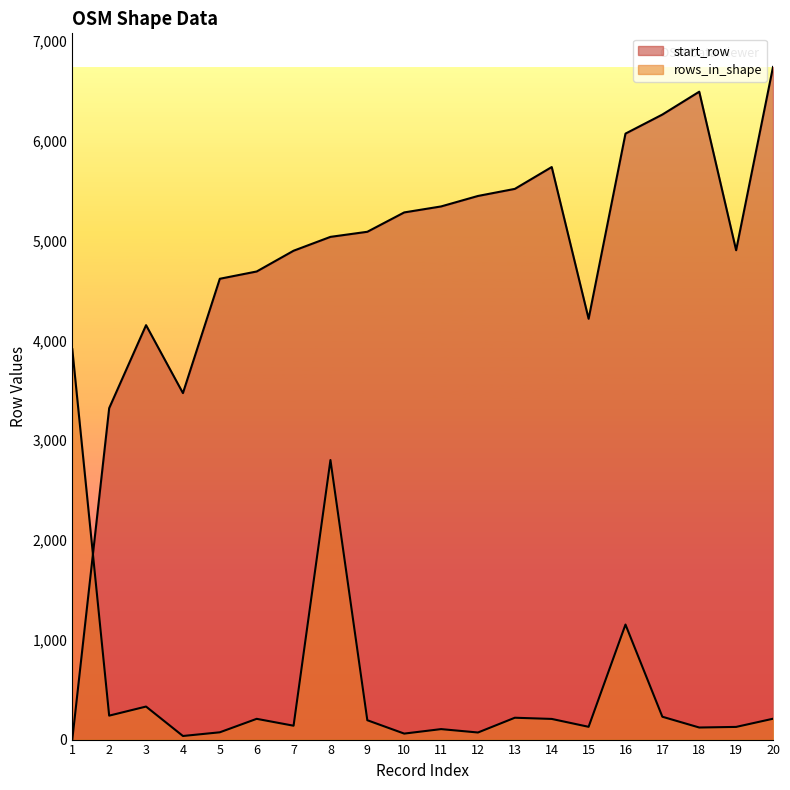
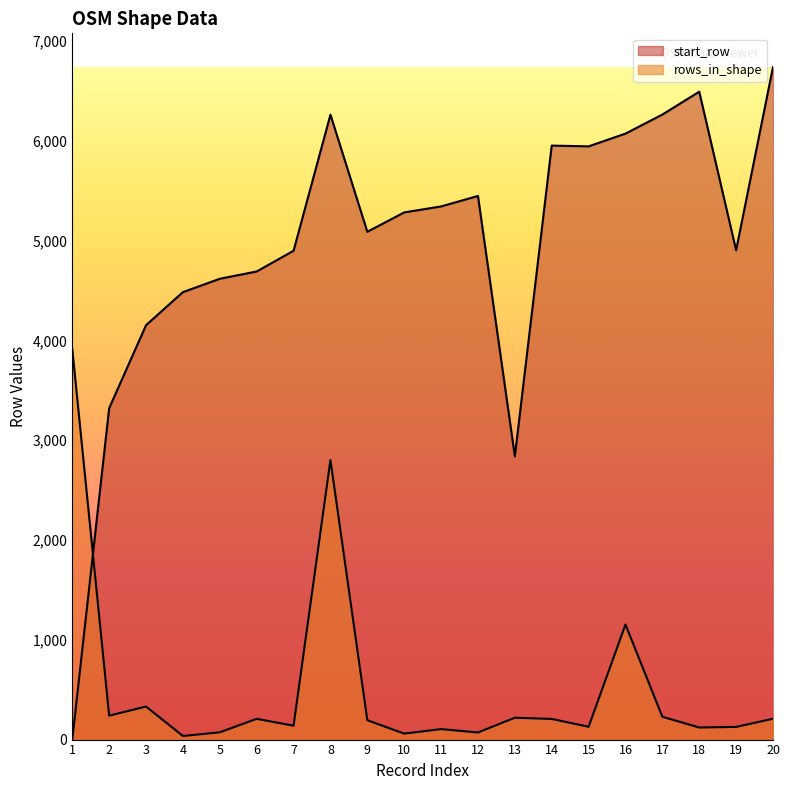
  {
    "start_row": {
      "1": "0",
      "2": "3,300",
      "3": "4,200",
-     "4": "3,500",
+     "4": "4,500",
      "5": "4,600",
      "6": "4,700",
      "7": "4,900",
-     "8": "5,000",
+     "8": "6,300",
      "9": "5,100",
      "10": "5,300",
      "11": "5,300",
      "12": "5,400",
-     "13": "5,500",
-     "14": "5,700",
-     "15": "4,200",
+     "13": "2,800",
+     "14": "6,000",
+     "15": "5,900",
      "16": "6,100",
      "17": "6,300",
      "18": "6,500",
      "19": "4,900",
      "20": "6,700"
    },
    "rows_in_shape": {
      "1": "3,900",
      "2": "200",
      "3": "300",
      "4": "0",
      "5": "100",
      "6": "200",
      "7": "100",
      "8": "2,800",
      "9": "200",
      "10": "100",
      "11": "100",
      "12": "100",
      "13": "200",
      "14": "200",
      "15": "100",
      "16": "1,200",
      "17": "200",
      "18": "100",
      "19": "100",
      "20": "200"
    }
  }
